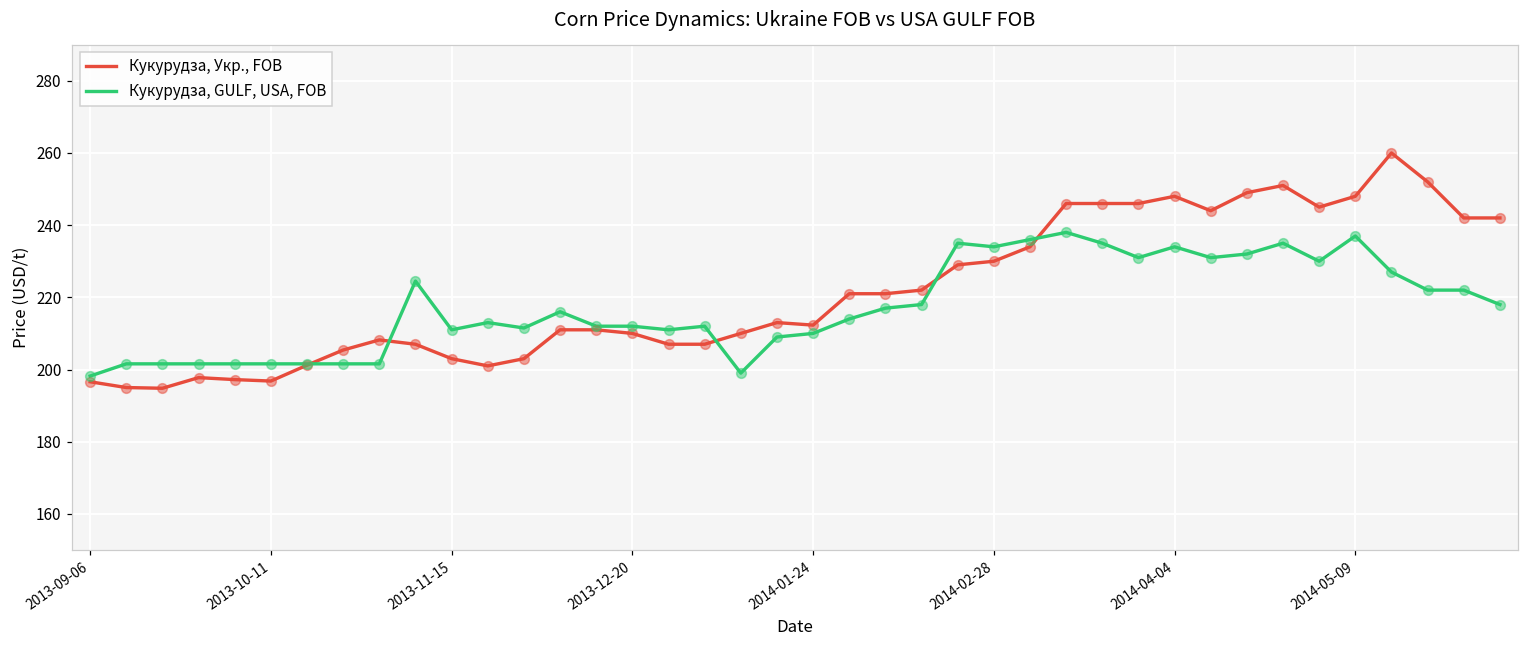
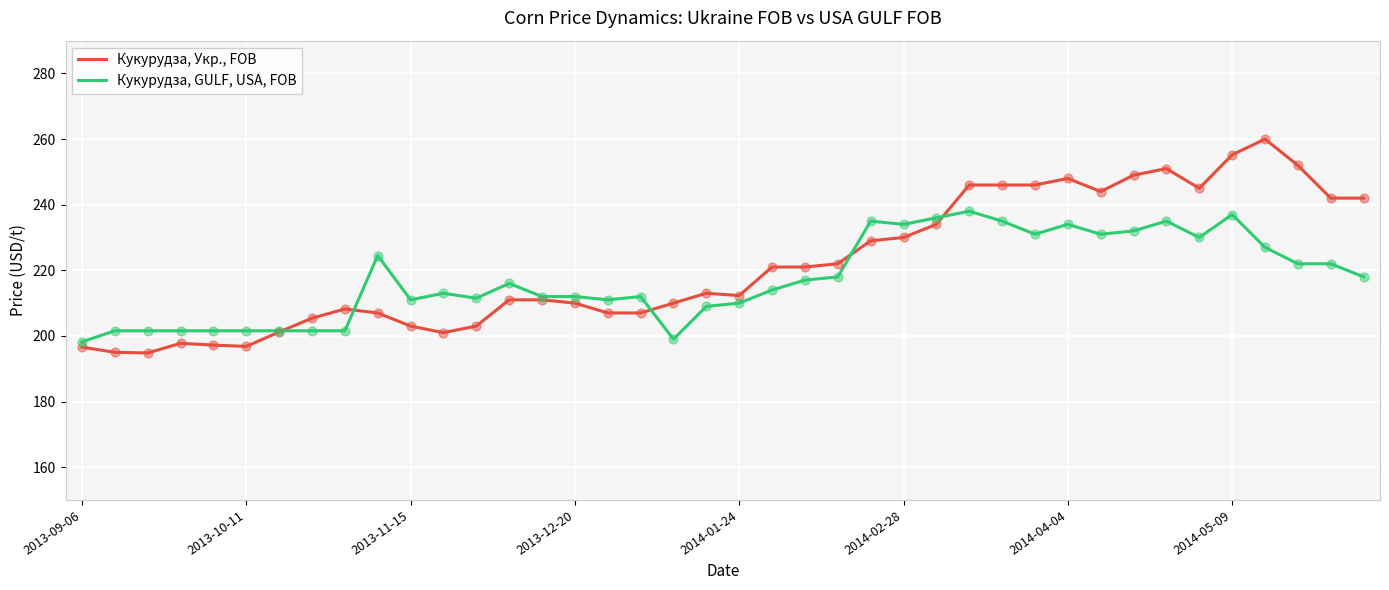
  {
    "Кукурудза, Укр., FOB": {
      "2013-09-06": 197,
      "2013-10-11": 197,
      "2013-11-15": 203,
      "2013-12-20": 210,
      "2014-01-24": 212,
      "2014-02-28": 230,
      "2014-04-04": 248,
-     "2014-05-09": 248
+     "2014-05-09": 255
    },
    "Кукурудза, GULF, USA, FOB": {
      "2013-09-06": 198,
      "2013-10-11": 202,
      "2013-11-15": 211,
      "2013-12-20": 212,
      "2014-01-24": 210,
      "2014-02-28": 234,
      "2014-04-04": 234,
      "2014-05-09": 237
    }
  }
